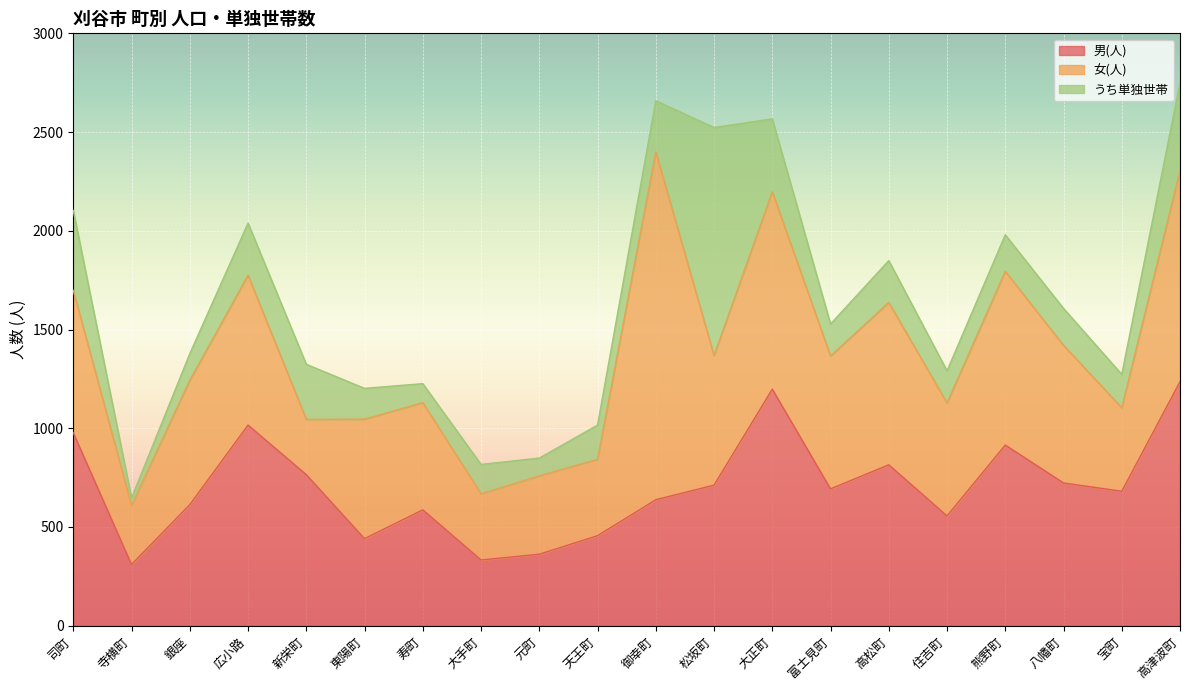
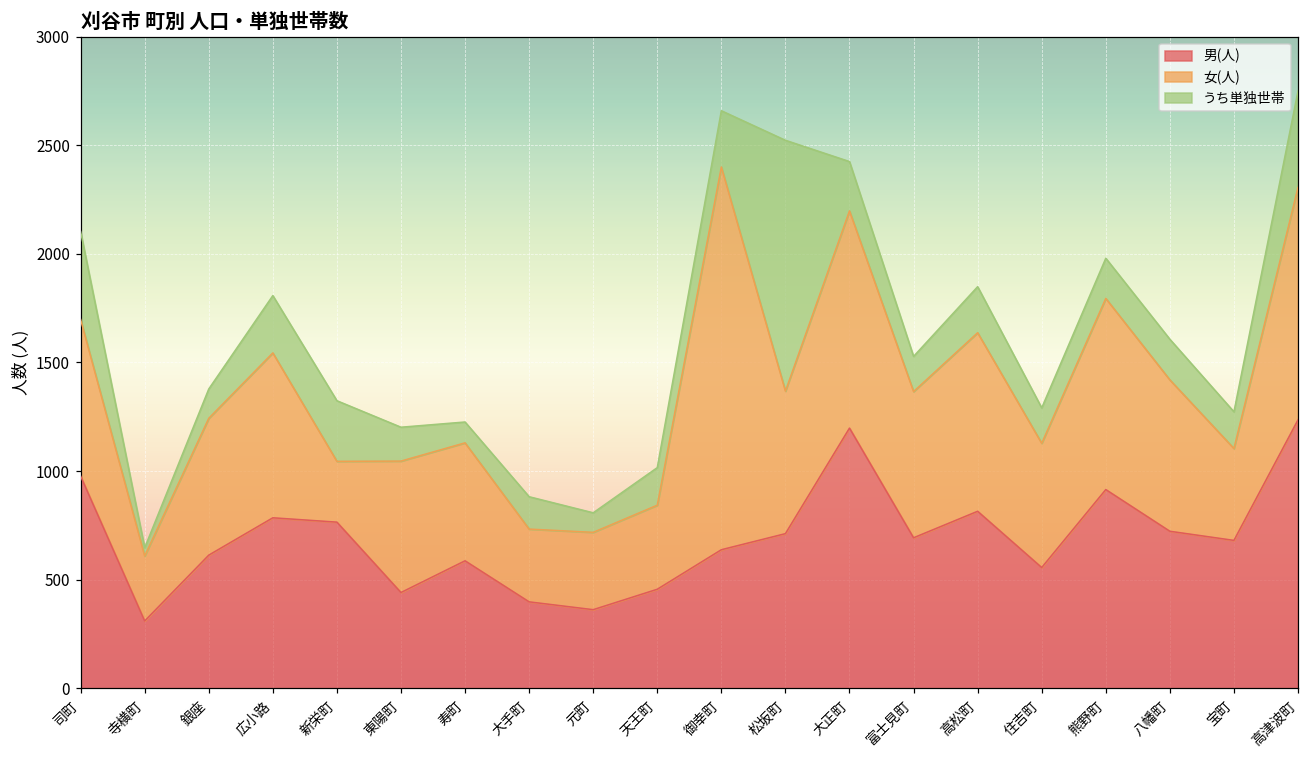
  {
    "男(人)": {
      "司町": 980,
      "寺横町": 310,
      "銀座": 610,
-     "広小路": 1020,
+     "広小路": 790,
      "新栄町": 770,
      "東陽町": 440,
      "寿町": 590,
-     "大手町": 330,
+     "大手町": 400,
      "元町": 360,
      "天王町": 460,
      "御幸町": 640,
      "松坂町": 710,
      "大正町": 1200,
      "富士見町": 690,
      "高松町": 820,
      "住吉町": 560,
      "熊野町": 920,
      "八幡町": 720,
      "宝町": 680,
      "高津波町": 1240
    },
    "女(人)": {
      "司町": 720,
      "寺横町": 300,
      "銀座": 630,
      "広小路": 760,
      "新栄町": 280,
      "東陽町": 610,
      "寿町": 540,
      "大手町": 340,
-     "元町": 400,
+     "元町": 360,
      "天王町": 390,
      "御幸町": 1760,
      "松坂町": 660,
      "大正町": 1000,
      "富士見町": 670,
      "高松町": 820,
      "住吉町": 570,
      "熊野町": 880,
      "八幡町": 700,
      "宝町": 420,
      "高津波町": 1070
    },
    "うち単独世帯": {
      "司町": 410,
      "寺横町": 40,
      "銀座": 140,
      "広小路": 260,
      "新栄町": 280,
      "東陽町": 160,
      "寿町": 100,
      "大手町": 150,
      "元町": 90,
      "天王町": 170,
      "御幸町": 260,
      "松坂町": 1160,
-     "大正町": 370,
+     "大正町": 230,
      "富士見町": 160,
      "高松町": 210,
      "住吉町": 160,
      "熊野町": 190,
      "八幡町": 190,
      "宝町": 170,
      "高津波町": 440
    }
  }
